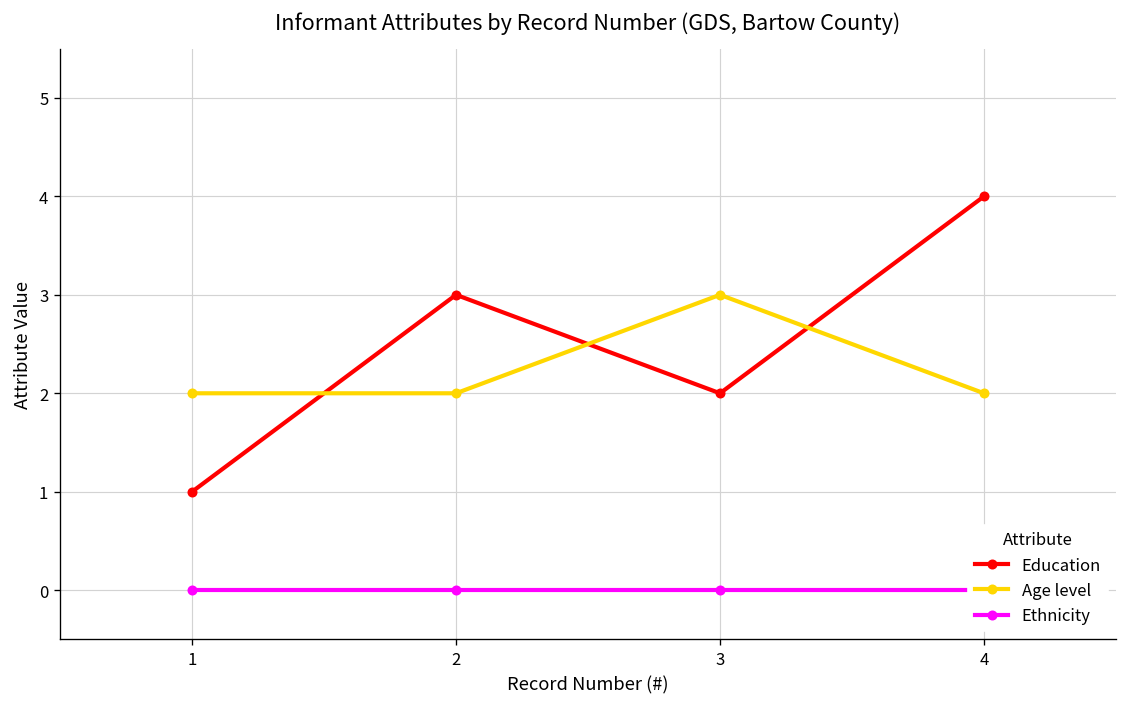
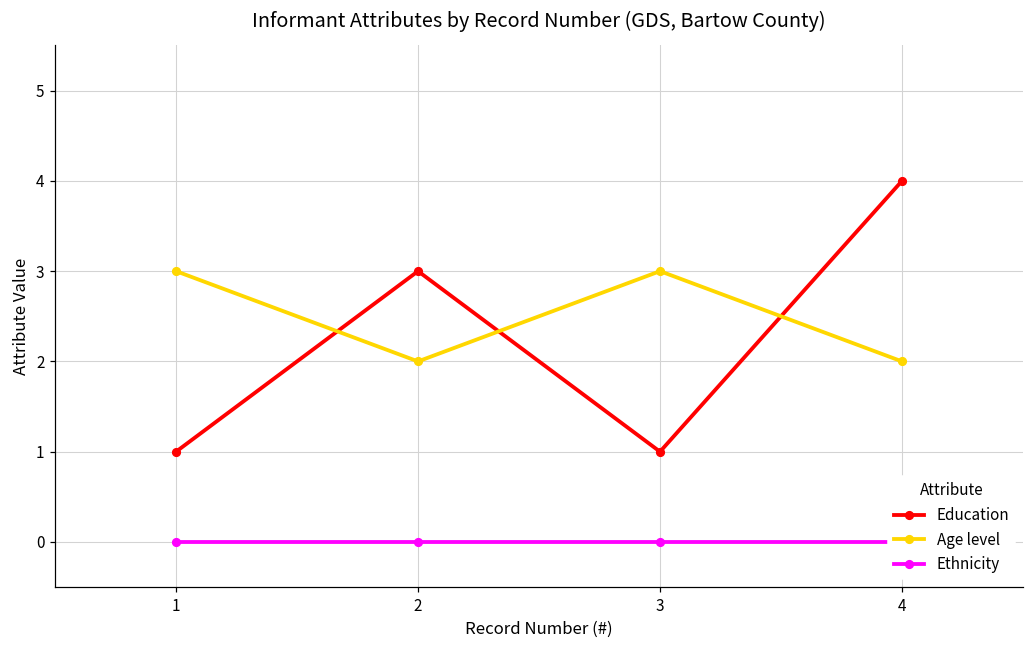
  {
    "Education": {
      "1": 1,
      "2": 3,
-     "3": 2,
+     "3": 1,
      "4": 4
    },
    "Age level": {
-     "1": 2,
+     "1": 3,
      "2": 2,
      "3": 3,
      "4": 2
    },
    "Ethnicity": {
      "1": 0,
      "2": 0,
      "3": 0
    }
  }
